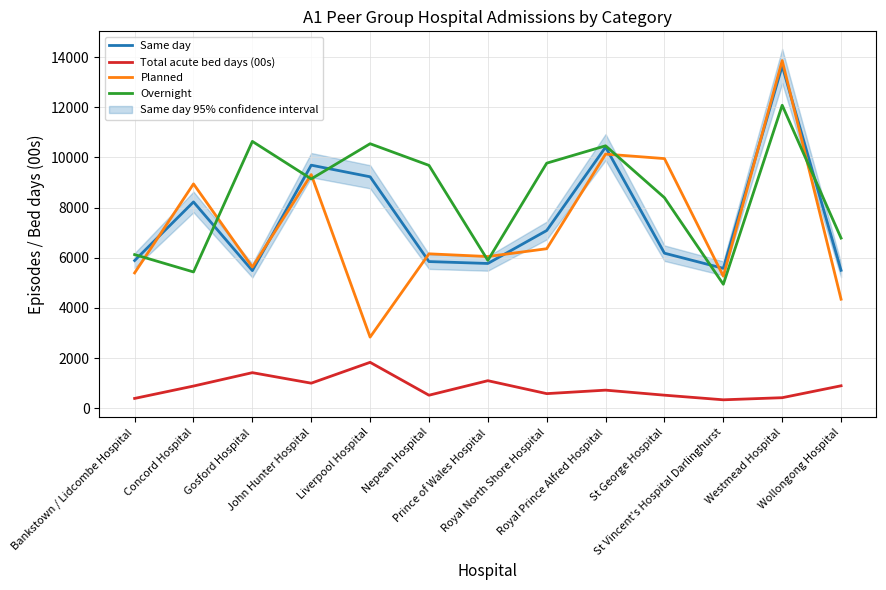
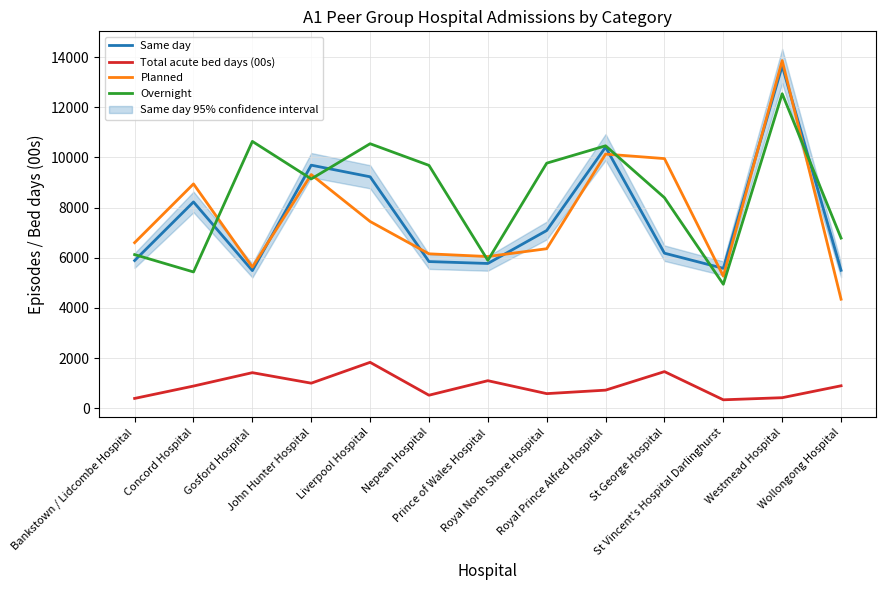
  {
    "Total acute bed days (00s)": {
      "Bankstown / Lidcombe Hospital": 400,
      "Concord Hospital": 900,
      "Gosford Hospital": 1400,
      "John Hunter Hospital": 1000,
      "Liverpool Hospital": 1800,
      "Nepean Hospital": 500,
      "Prince of Wales Hospital": 1100,
      "Royal North Shore Hospital": 600,
      "Royal Prince Alfred Hospital": 700,
-     "St George Hospital": 500,
+     "St George Hospital": 1500,
      "St Vincent's Hospital Darlinghurst": 300,
      "Westmead Hospital": 400,
      "Wollongong Hospital": 900
    },
    "Planned": {
-     "Bankstown / Lidcombe Hospital": 5400,
+     "Bankstown / Lidcombe Hospital": 6600,
      "Concord Hospital": 8900,
      "Gosford Hospital": 5600,
      "John Hunter Hospital": 9300,
-     "Liverpool Hospital": 2800,
+     "Liverpool Hospital": 7400,
      "Royal North Shore Hospital": 6400,
      "Royal Prince Alfred Hospital": 10100,
      "St George Hospital": 10000,
      "St Vincent's Hospital Darlinghurst": 5300,
      "Westmead Hospital": 13900,
      "Wollongong Hospital": 4300
    },
    "Overnight": {
      "Concord Hospital": 5400,
      "Gosford Hospital": 10600,
      "John Hunter Hospital": 9100,
      "Liverpool Hospital": 10500,
      "Nepean Hospital": 9700,
      "Prince of Wales Hospital": 5900,
      "Royal North Shore Hospital": 9800,
      "St George Hospital": 8400,
      "St Vincent's Hospital Darlinghurst": 4900,
-     "Westmead Hospital": 12100,
+     "Westmead Hospital": 12500,
      "Wollongong Hospital": 6800
    }
  }
